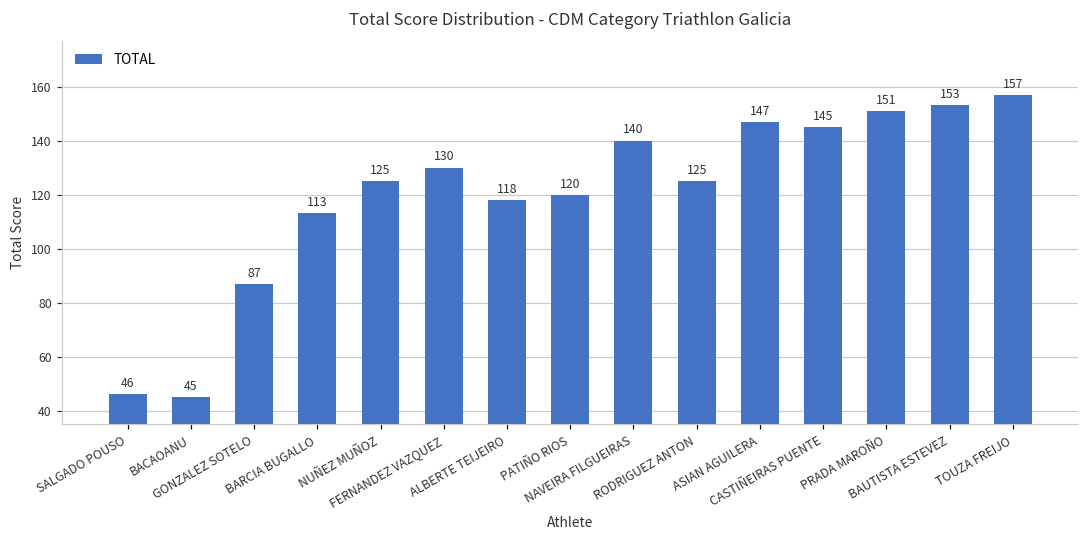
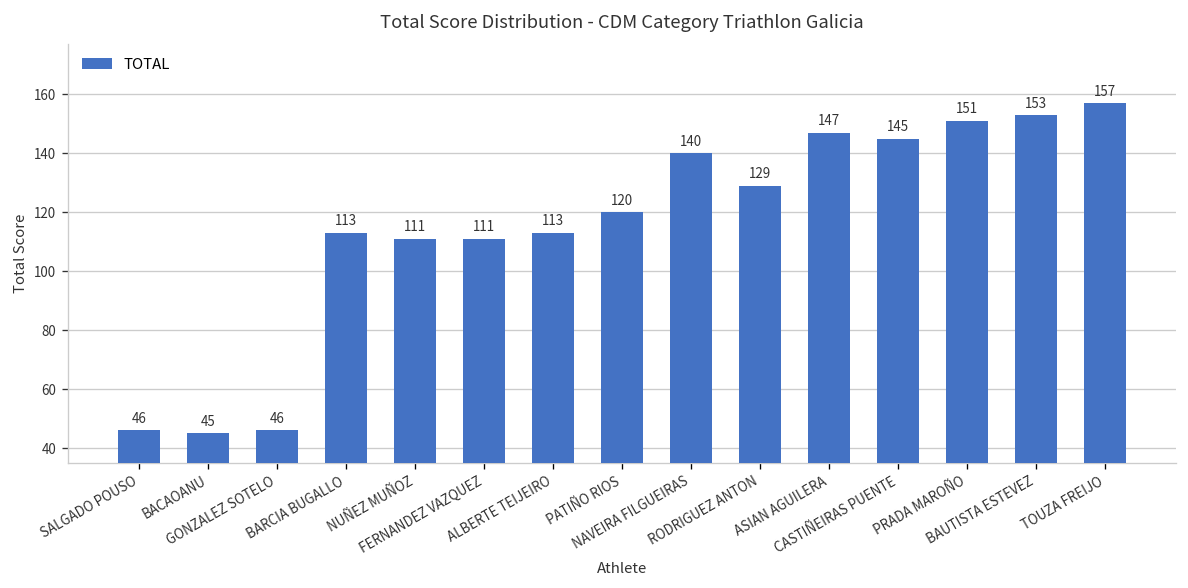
  {
    "SALGADO POUSO": 46,
    "BACAOANU": 45,
-   "GONZALEZ SOTELO": 87,
+   "GONZALEZ SOTELO": 46,
    "BARCIA BUGALLO": 113,
-   "NUÑEZ MUÑOZ": 125,
-   "FERNANDEZ VAZQUEZ": 130,
-   "ALBERTE TEIJEIRO": 118,
+   "NUÑEZ MUÑOZ": 111,
+   "FERNANDEZ VAZQUEZ": 111,
+   "ALBERTE TEIJEIRO": 113,
    "PATIÑO RIOS": 120,
    "NAVEIRA FILGUEIRAS": 140,
-   "RODRIGUEZ ANTON": 125,
+   "RODRIGUEZ ANTON": 129,
    "ASIAN AGUILERA": 147,
    "CASTIÑEIRAS PUENTE": 145,
    "PRADA MAROÑO": 151,
    "BAUTISTA ESTEVEZ": 153,
    "TOUZA FREIJO": 157
  }
